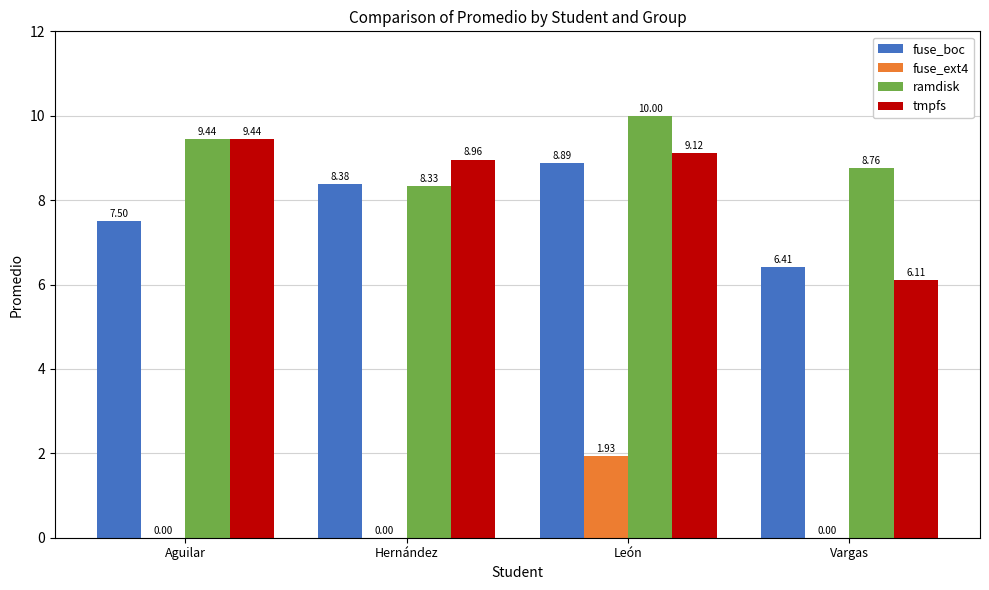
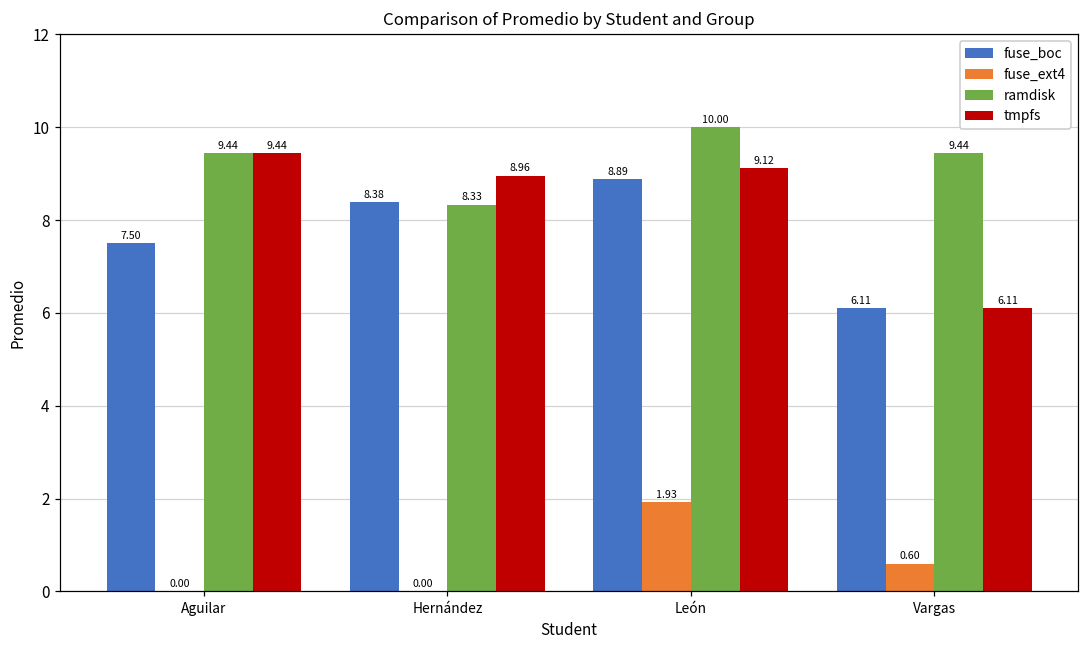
  {
    "fuse_boc": {
      "Aguilar": 7.50,
      "Hernández": 8.38,
      "León": 8.89,
-     "Vargas": 6.41
+     "Vargas": 6.11
    },
    "fuse_ext4": {
      "Aguilar": 0.00,
      "Hernández": 0.00,
      "León": 1.93,
-     "Vargas": 0.00
+     "Vargas": 0.60
    },
    "ramdisk": {
      "Aguilar": 9.44,
      "Hernández": 8.33,
      "León": 10.00,
-     "Vargas": 8.76
+     "Vargas": 9.44
    },
    "tmpfs": {
      "Aguilar": 9.44,
      "Hernández": 8.96,
      "León": 9.12,
      "Vargas": 6.11
    }
  }
